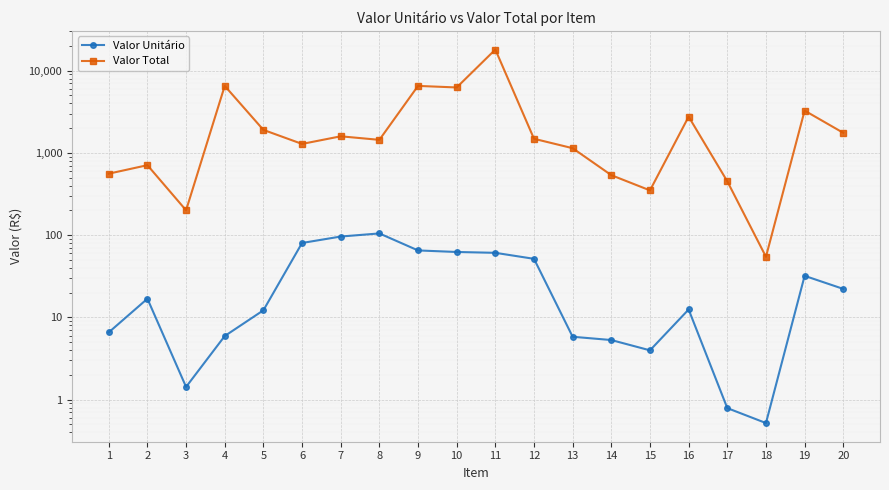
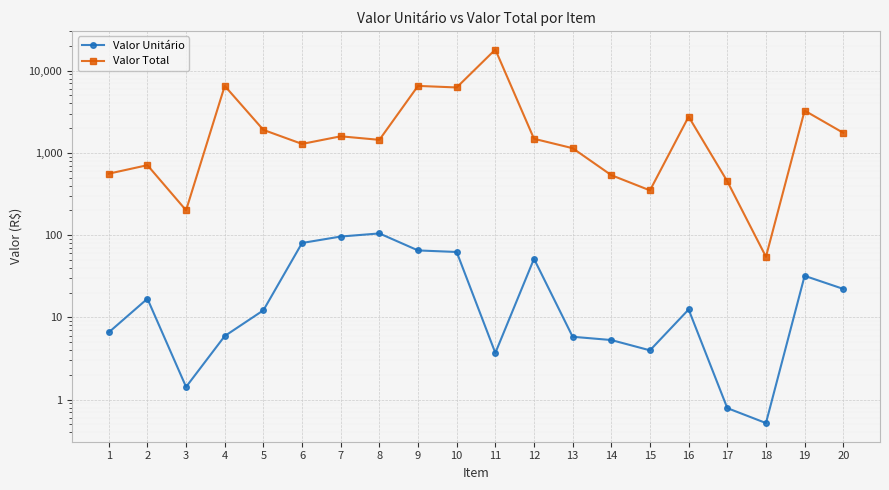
  {
    "Valor Unitário": {
      "1": "7",
      "2": "17",
      "3": "1.4",
      "4": "6",
      "5": "12",
      "6": "80",
      "7": "100",
      "8": "110",
      "9": "70",
      "10": "60",
-     "11": "60",
+     "11": "4",
      "12": "50",
      "13": "6",
      "14": "5",
      "15": "4",
      "16": "12",
      "17": "0.8",
      "18": "0.5",
      "19": "32",
      "20": "22"
    },
    "Valor Total": {
      "1": "600",
      "2": "700",
      "3": "200",
      "4": "7,000",
      "5": "1,900",
      "6": "1,300",
      "7": "1,600",
      "8": "1,400",
      "9": "7,000",
      "10": "6,000",
      "11": "18,000",
      "12": "1,500",
      "13": "1,100",
      "14": "500",
      "15": "350",
      "16": "2,800",
      "17": "500",
      "18": "50",
      "19": "3,300",
      "20": "1,800"
    }
  }
